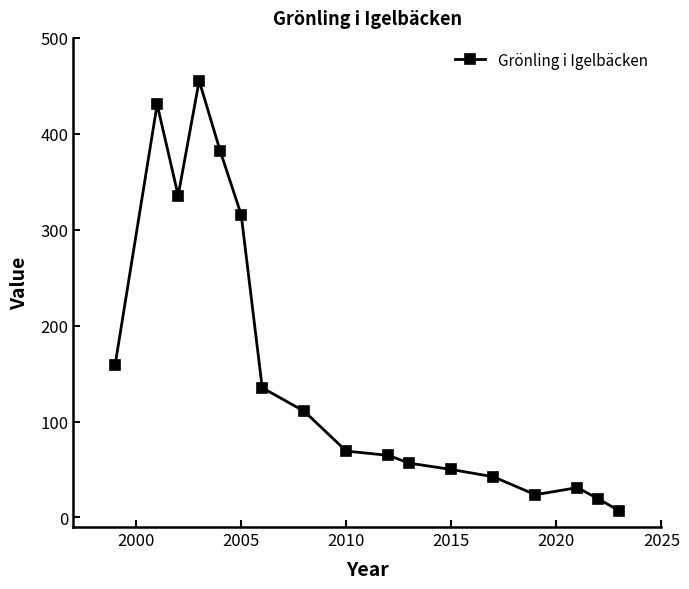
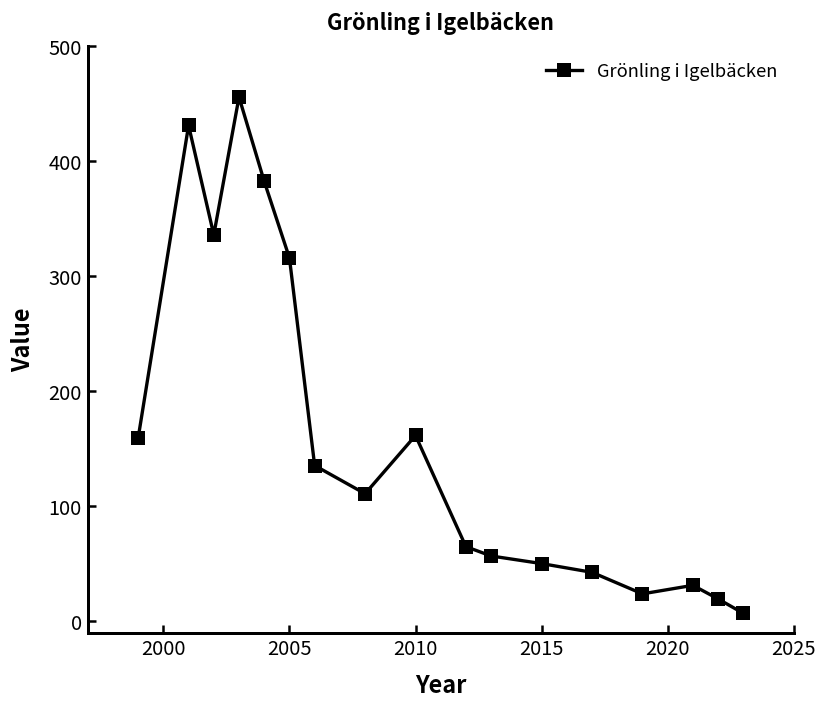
  {
    "2005": 320,
-   "2010": 70,
+   "2010": 160,
    "2015": 50
  }
